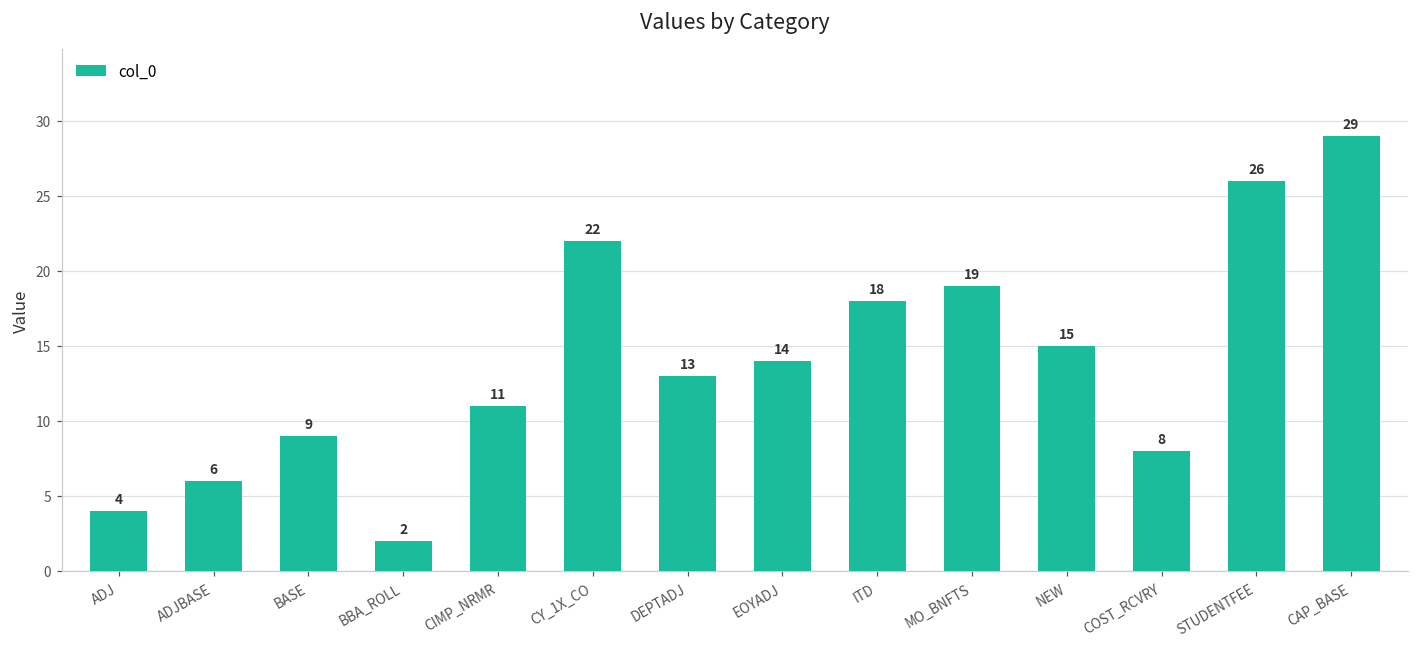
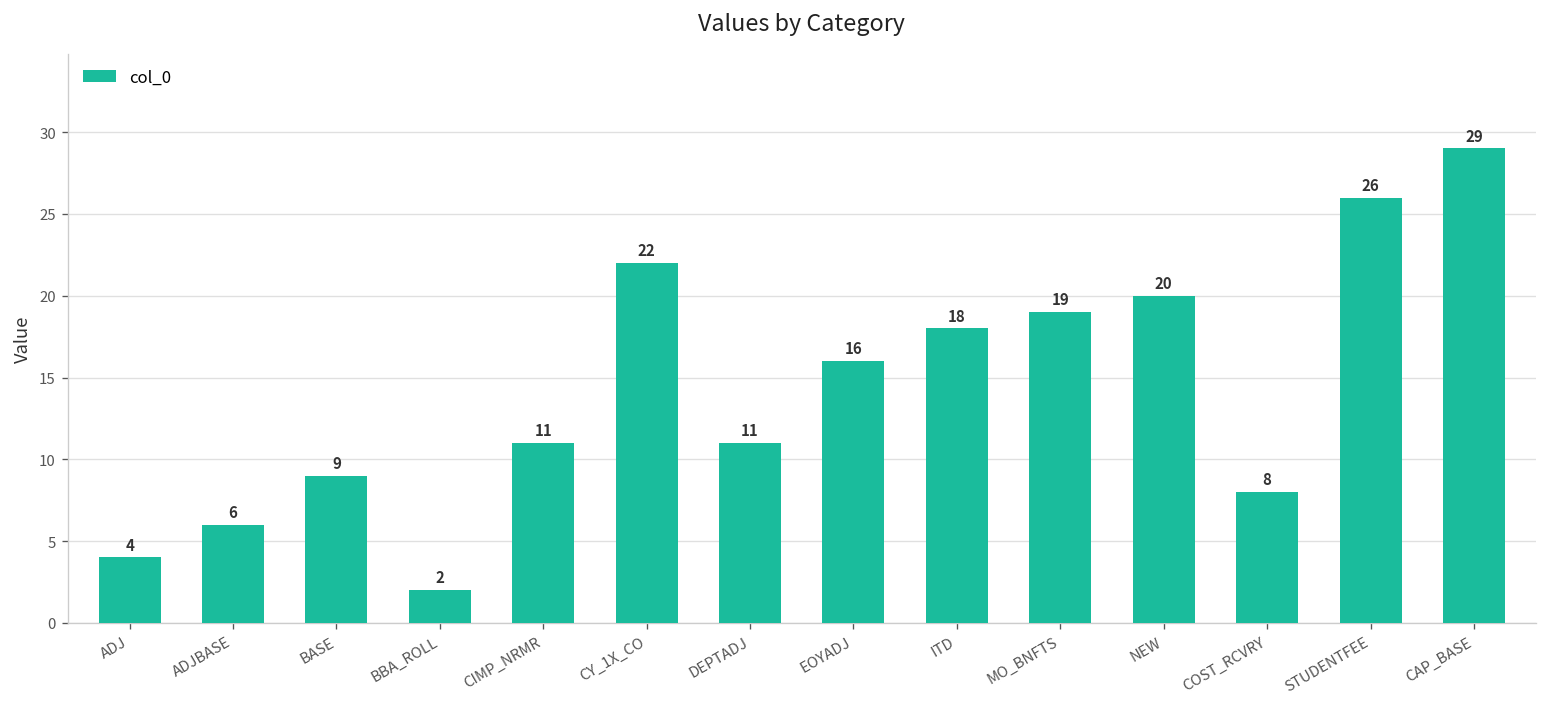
  {
    "ADJ": 4,
    "ADJBASE": 6,
    "BASE": 9,
    "BBA_ROLL": 2,
    "CIMP_NRMR": 11,
    "CY_1X_CO": 22,
-   "DEPTADJ": 13,
-   "EOYADJ": 14,
+   "DEPTADJ": 11,
+   "EOYADJ": 16,
    "ITD": 18,
    "MO_BNFTS": 19,
-   "NEW": 15,
+   "NEW": 20,
    "COST_RCVRY": 8,
    "STUDENTFEE": 26,
    "CAP_BASE": 29
  }
